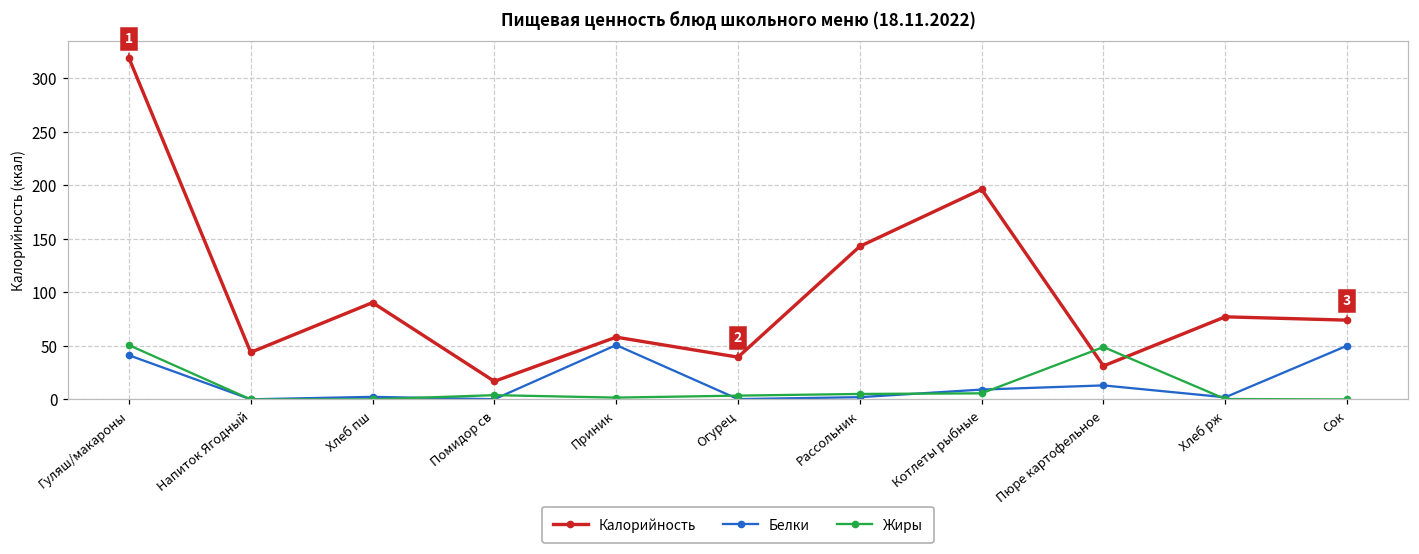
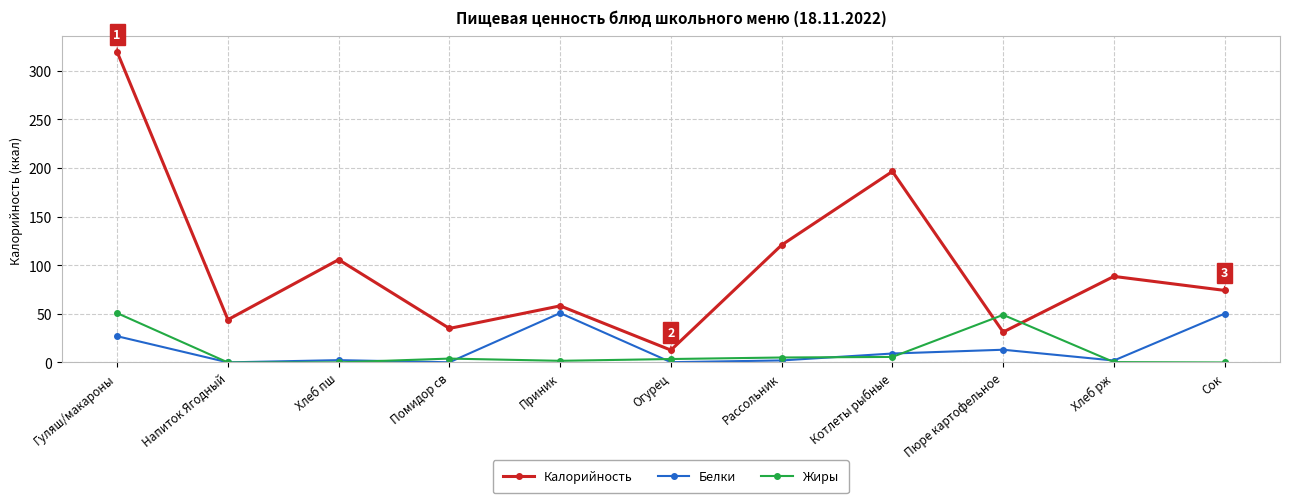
  {
    "Калорийность": {
      "Напиток Ягодный": 40,
-     "Хлеб пш": 90,
-     "Помидор св": 20,
+     "Хлеб пш": 110,
+     "Помидор св": 40,
      "Приник": 60,
-     "Огурец": 40,
-     "Рассольник": 140,
+     "Огурец": 10,
+     "Рассольник": 120,
      "Котлеты рыбные": 200,
      "Пюре картофельное": 30,
-     "Хлеб рж": 80
+     "Хлеб рж": 90
    },
    "Белки": {
-     "Гуляш/макароны": 40,
+     "Гуляш/макароны": 30,
      "Помидор св": 0,
      "Приник": 50,
      "Огурец": 0,
      "Рассольник": 0,
      "Котлеты рыбные": 10,
      "Пюре картофельное": 10,
      "Сок": 50
    },
    "Жиры": {
      "Гуляш/макароны": 50,
      "Помидор св": 0,
      "Приник": 0,
      "Огурец": 0,
      "Рассольник": 10,
      "Котлеты рыбные": 10,
      "Пюре картофельное": 50,
      "Сок": 0
    }
  }
